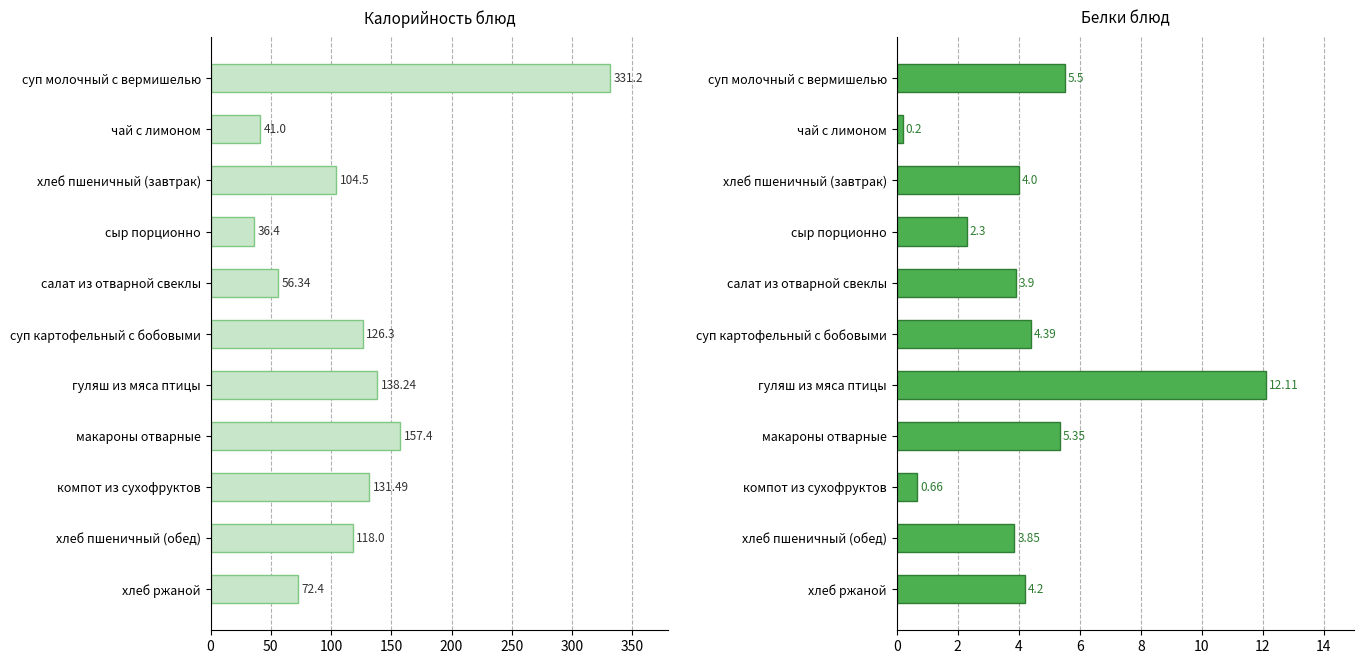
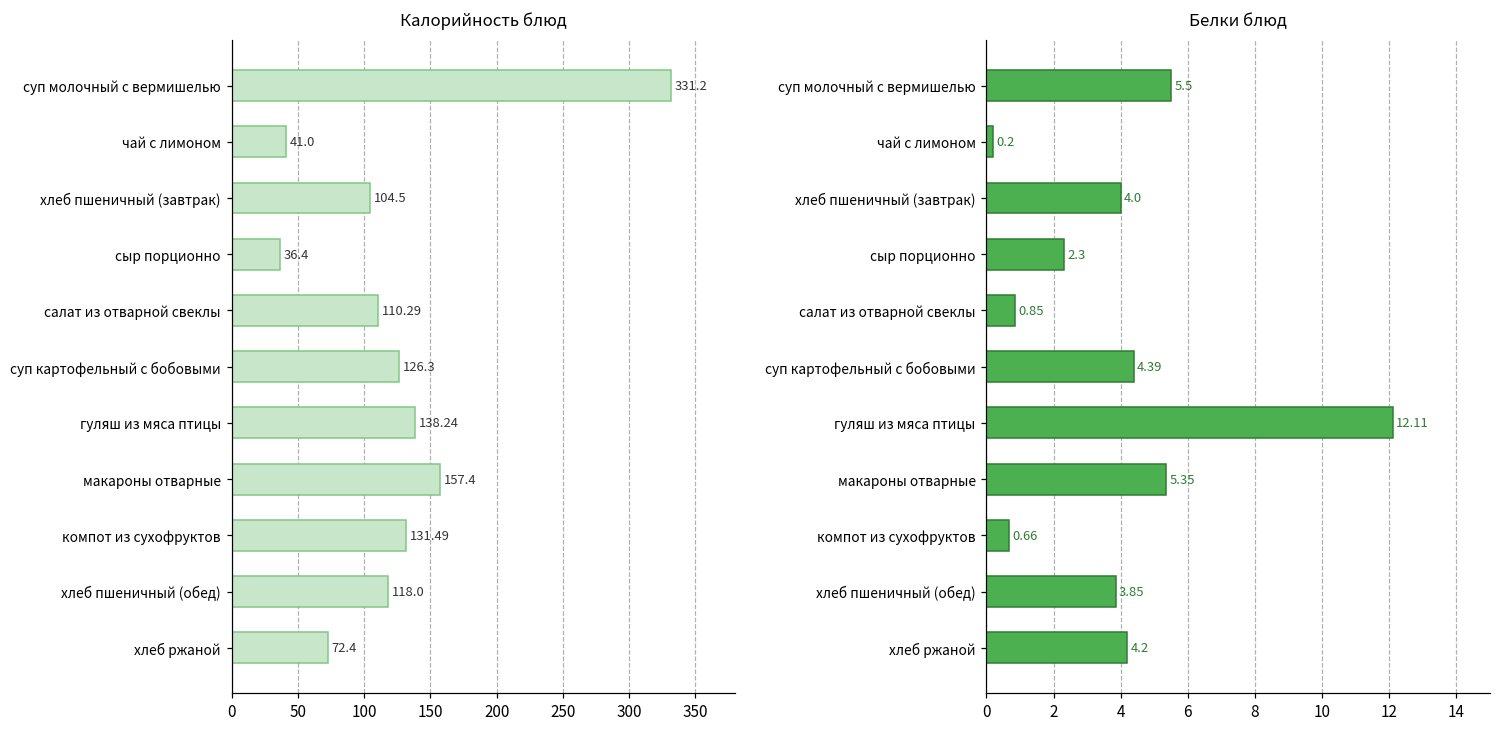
  {
    "Калорийность блюд": {
      "суп молочный с вермишелью": 331.2,
      "чай с лимоном": 41.0,
      "хлеб пшеничный (завтрак)": 104.5,
      "сыр порционно": 36.4,
-     "салат из отварной свеклы": 56.34,
+     "салат из отварной свеклы": 110.29,
      "суп картофельный с бобовыми": 126.3,
      "гуляш из мяса птицы": 138.24,
      "макароны отварные": 157.4,
      "компот из сухофруктов": 131.49,
      "хлеб пшеничный (обед)": 118.0,
      "хлеб ржаной": 72.4
    },
    "Белки блюд": {
      "суп молочный с вермишелью": 5.5,
      "чай с лимоном": 0.2,
      "хлеб пшеничный (завтрак)": 4.0,
      "сыр порционно": 2.3,
-     "салат из отварной свеклы": 3.9,
+     "салат из отварной свеклы": 0.85,
      "суп картофельный с бобовыми": 4.39,
      "гуляш из мяса птицы": 12.11,
      "макароны отварные": 5.35,
      "компот из сухофруктов": 0.66,
      "хлеб пшеничный (обед)": 3.85,
      "хлеб ржаной": 4.2
    }
  }
